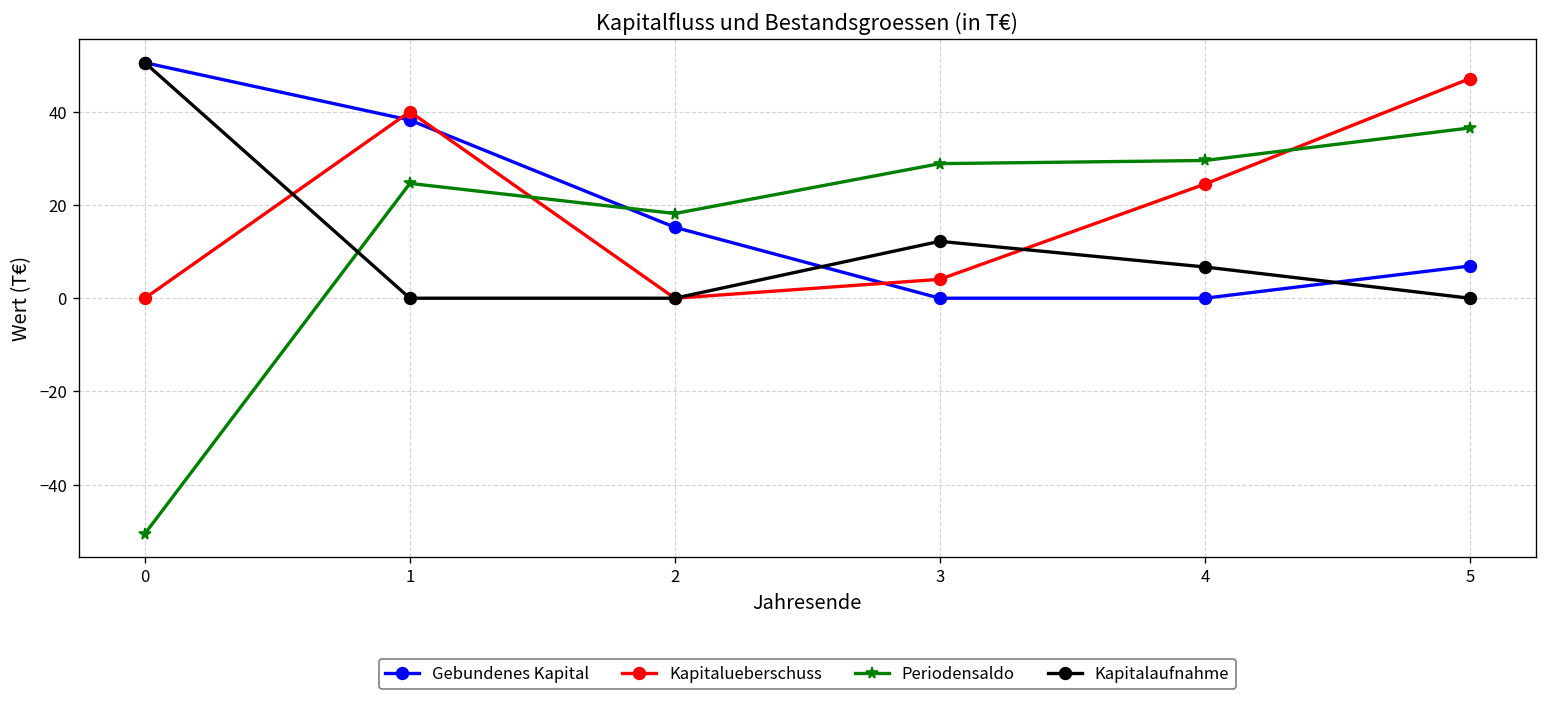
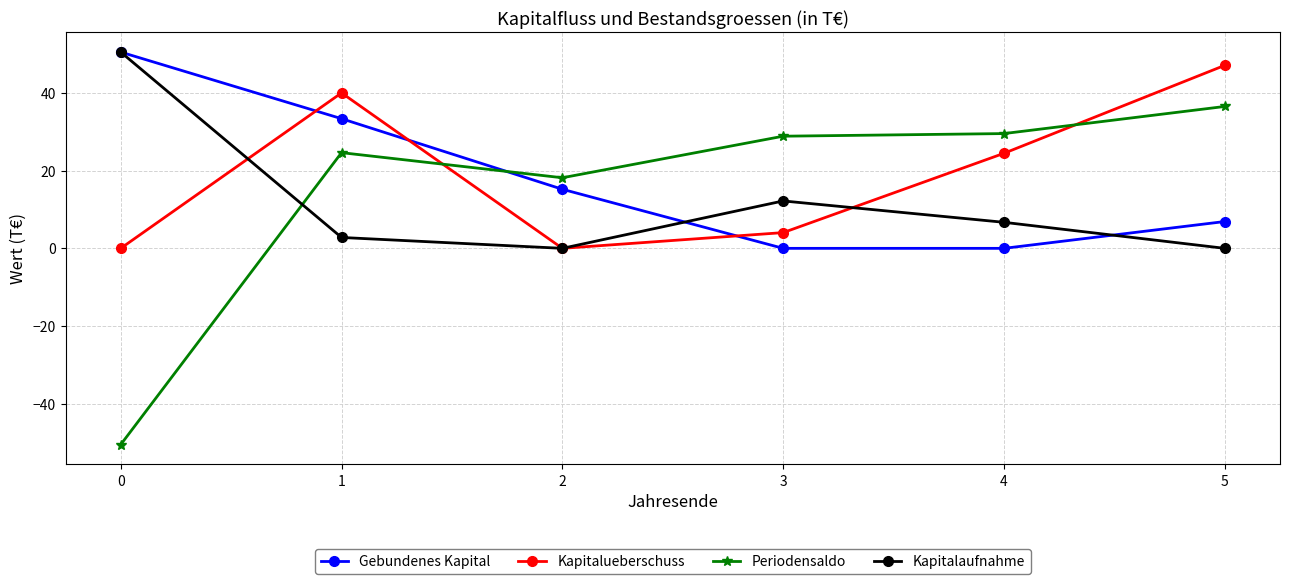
  {
    "Gebundenes Kapital": {
-     "1": 38,
+     "1": 33,
      "2": 15,
      "3": 0,
      "4": 0,
      "5": 7
    },
    "Kapitalueberschuss": {
      "0": 0,
      "1": 40,
      "3": 4,
      "4": 24,
      "5": 47
    },
    "Periodensaldo": {
      "0": -51,
      "1": 25,
      "2": 18,
      "3": 29,
      "4": 30,
      "5": 37
    },
    "Kapitalaufnahme": {
-     "1": 0,
+     "1": 3,
      "3": 12,
      "4": 7,
      "5": 0
    }
  }
